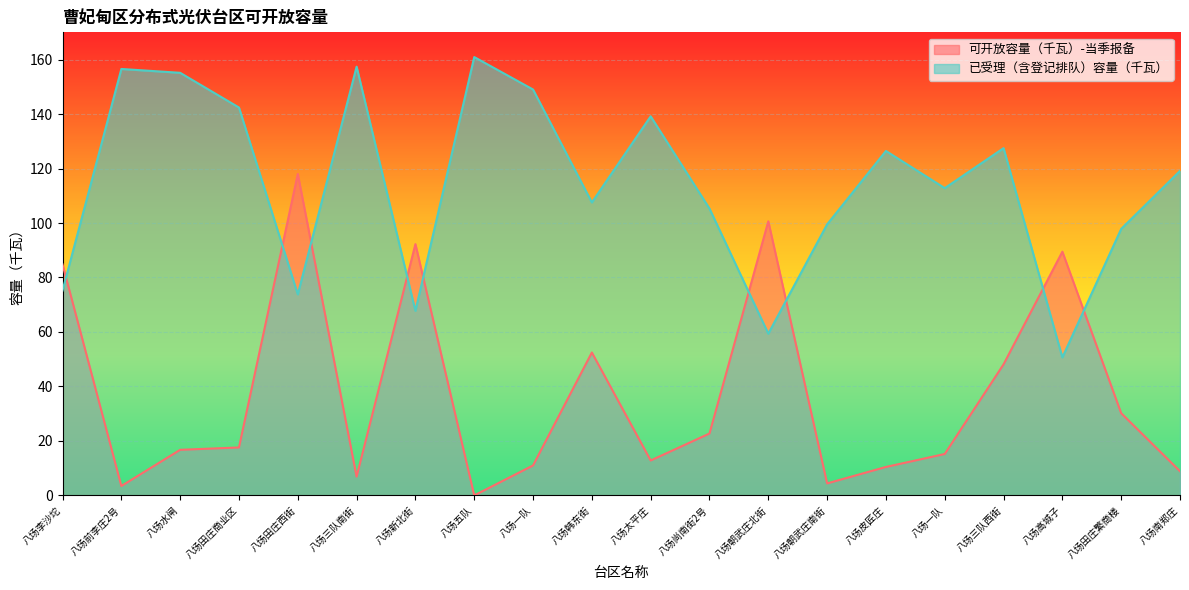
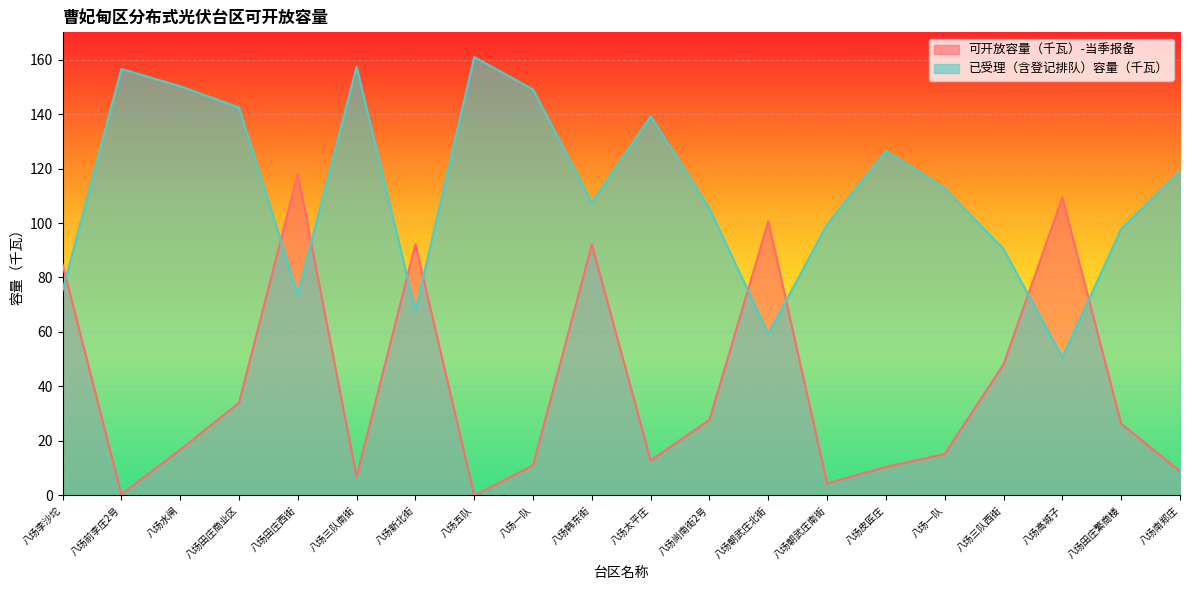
  {
    "可开放容量（千瓦）-当季报备": {
      "八场李沙坨": 85,
-     "八场前李庄2号": 3,
+     "八场前李庄2号": 0,
      "八场水闸": 17,
-     "八场田庄商业区": 18,
+     "八场田庄商业区": 34,
      "八场田庄西街": 118,
      "八场三队南街": 7,
      "八场新北街": 92,
      "八场五队": 0,
-     "八场韩东街": 52,
+     "八场韩东街": 92,
      "八场太平庄": 13,
-     "八场尚南街2号": 23,
+     "八场尚南街2号": 28,
      "八场朝武庄北街": 101,
      "八场朝武庄南街": 4,
      "八场皮匠庄": 10,
      "八场三队西街": 48,
-     "八场高城子": 89,
-     "八场田庄繁商楼": 30,
+     "八场高城子": 109,
+     "八场田庄繁商楼": 26,
      "八场南郑庄": 9
    },
    "已受理（含登记排队）容量（千瓦）": {
      "八场李沙坨": 75,
      "八场前李庄2号": 157,
-     "八场水闸": 155,
+     "八场水闸": 150,
      "八场田庄商业区": 142,
      "八场田庄西街": 74,
      "八场三队南街": 157,
      "八场新北街": 68,
      "八场五队": 161,
      "八场韩东街": 108,
      "八场太平庄": 139,
      "八场尚南街2号": 105,
      "八场朝武庄北街": 59,
      "八场朝武庄南街": 100,
      "八场皮匠庄": 126,
-     "八场三队西街": 127,
+     "八场三队西街": 90,
      "八场高城子": 51,
      "八场田庄繁商楼": 98,
      "八场南郑庄": 119
    }
  }
